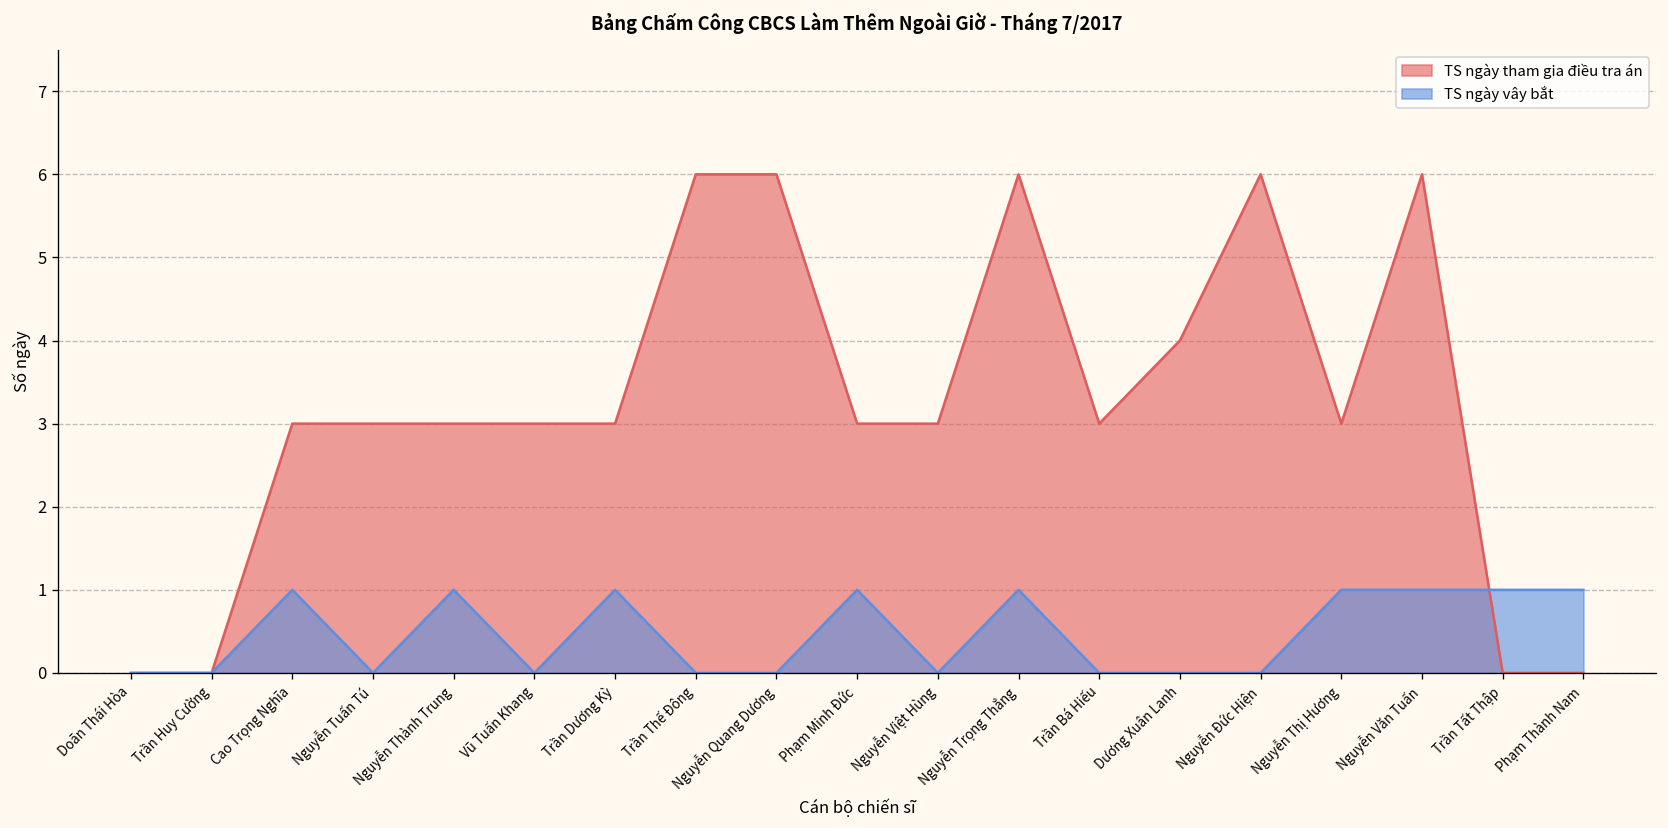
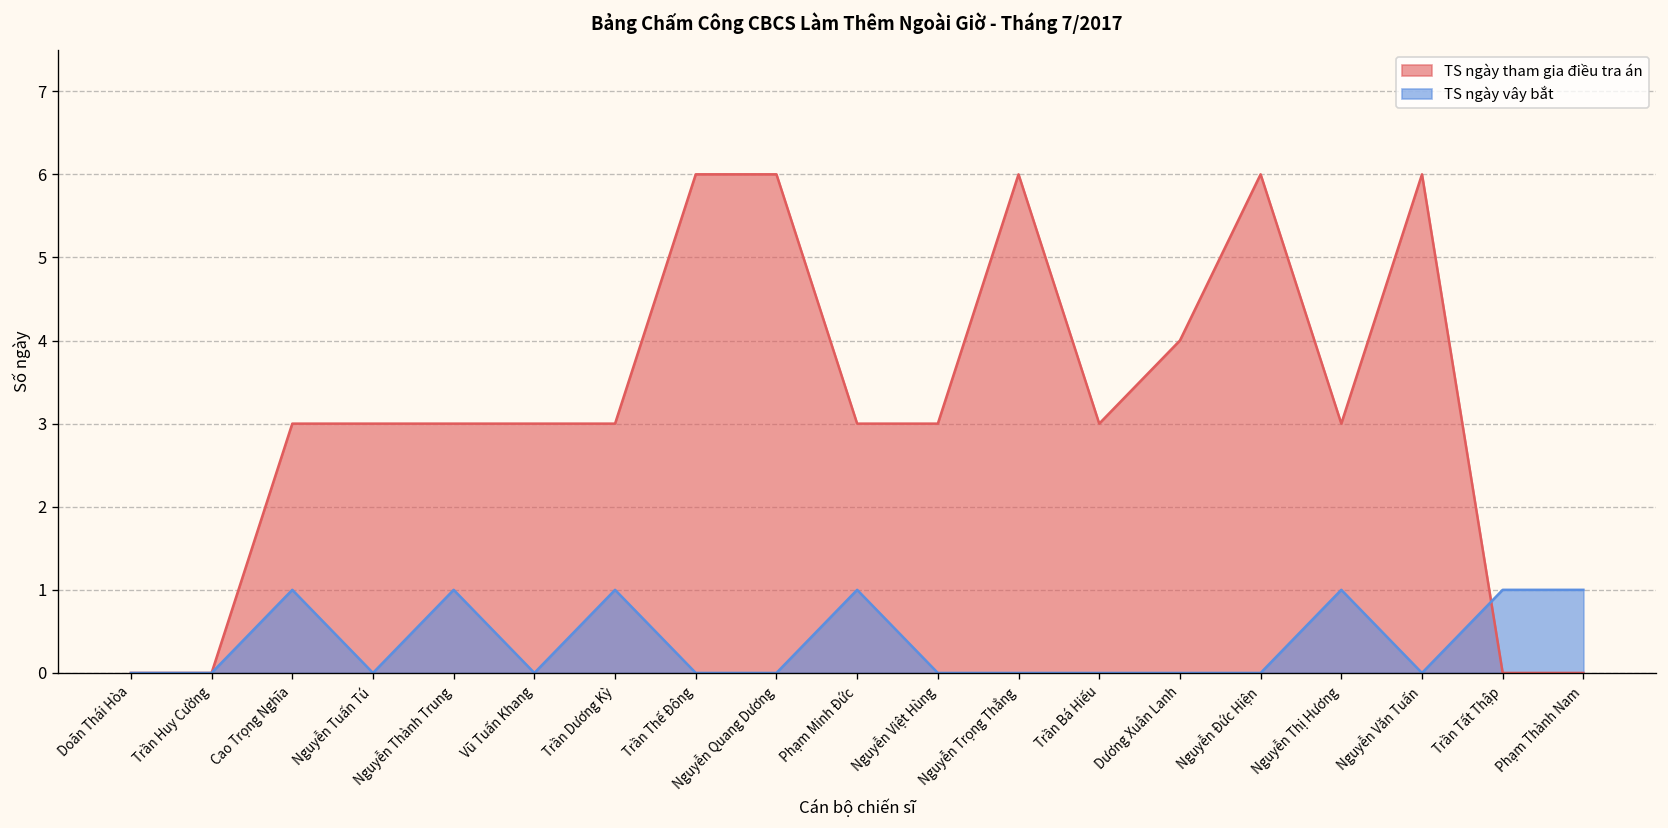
  {
    "TS ngày tham gia điều tra án": {
      "Cao Trọng Nghĩa": 3,
      "Nguyễn Tuấn Tú": 3,
      "Nguyễn Thành Trung": 3,
      "Vũ Tuấn Khang": 3,
      "Trần Dương Kỳ": 3,
      "Trần Thế Đông": 6,
      "Nguyễn Quang Dương": 6,
      "Phạm Minh Đức": 3,
      "Nguyễn Việt Hùng": 3,
      "Nguyễn Trọng Thắng": 6,
      "Trần Bá Hiếu": 3,
      "Dương Xuân Lanh": 4,
      "Nguyễn Đức Hiện": 6,
      "Nguyễn Thị Hương": 3,
      "Nguyễn Văn Tuấn": 6,
      "Trần Tất Thập": 0,
      "Phạm Thành Nam": 0
    },
    "TS ngày vây bắt": {
      "Cao Trọng Nghĩa": 1,
      "Nguyễn Tuấn Tú": 0,
      "Nguyễn Thành Trung": 1,
      "Vũ Tuấn Khang": 0,
      "Trần Dương Kỳ": 1,
      "Trần Thế Đông": 0,
      "Nguyễn Quang Dương": 0,
      "Phạm Minh Đức": 1,
      "Nguyễn Việt Hùng": 0,
-     "Nguyễn Trọng Thắng": 1,
+     "Nguyễn Trọng Thắng": 0,
      "Trần Bá Hiếu": 0,
      "Dương Xuân Lanh": 0,
      "Nguyễn Đức Hiện": 0,
      "Nguyễn Thị Hương": 1,
-     "Nguyễn Văn Tuấn": 1,
+     "Nguyễn Văn Tuấn": 0,
      "Trần Tất Thập": 1,
      "Phạm Thành Nam": 1
    }
  }
